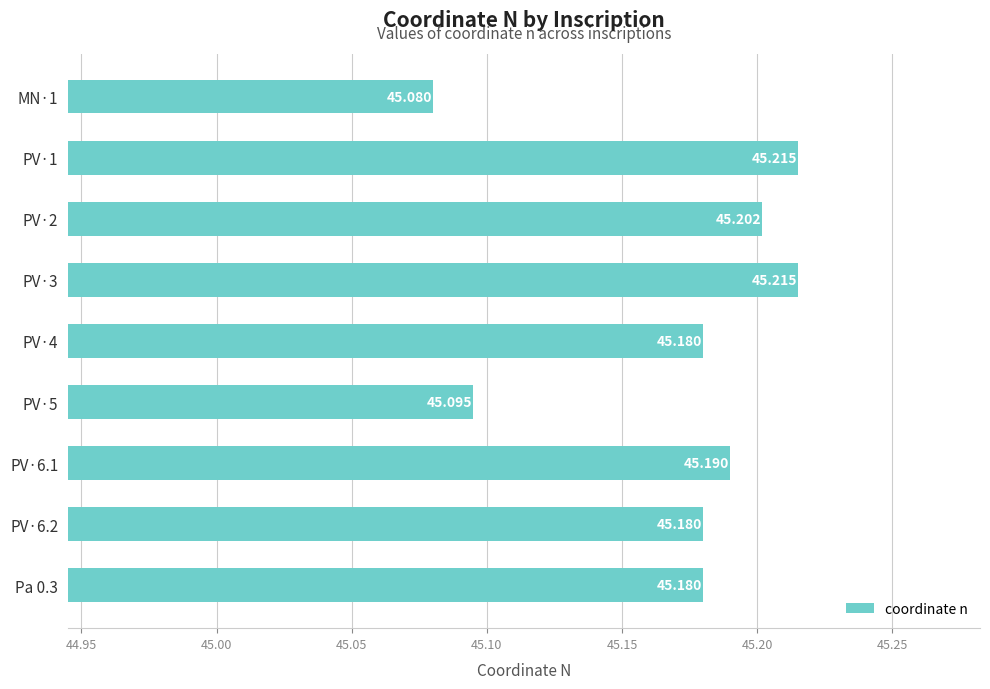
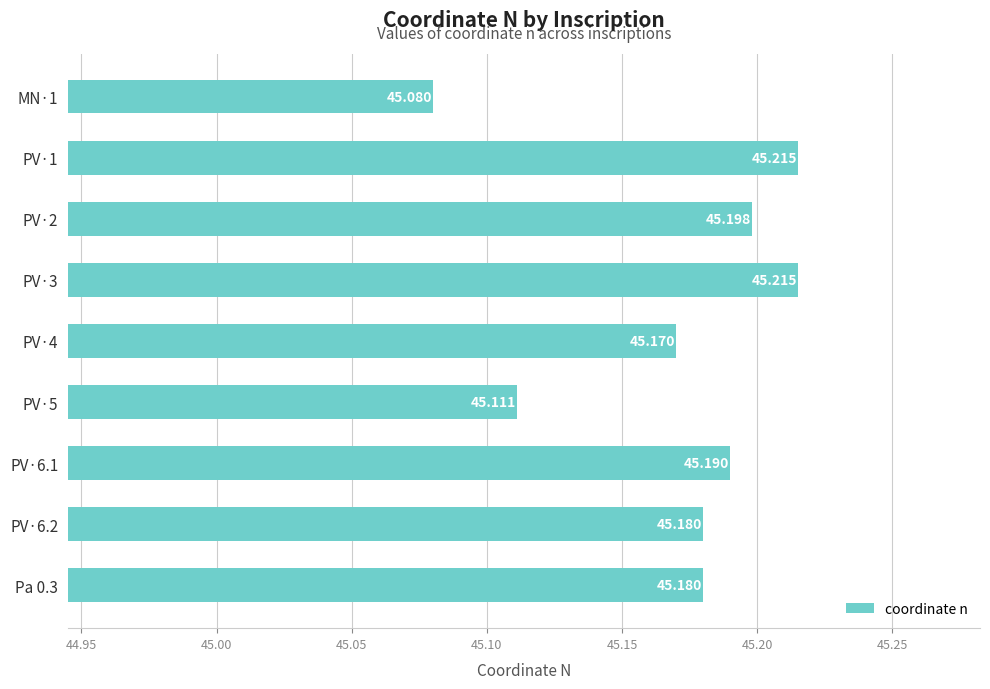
  {
    "MN·1": 45.080,
    "PV·1": 45.215,
-   "PV·2": 45.202,
+   "PV·2": 45.198,
    "PV·3": 45.215,
-   "PV·4": 45.180,
-   "PV·5": 45.095,
+   "PV·4": 45.170,
+   "PV·5": 45.111,
    "PV·6.1": 45.190,
    "PV·6.2": 45.180,
    "Pa 0.3": 45.180
  }
